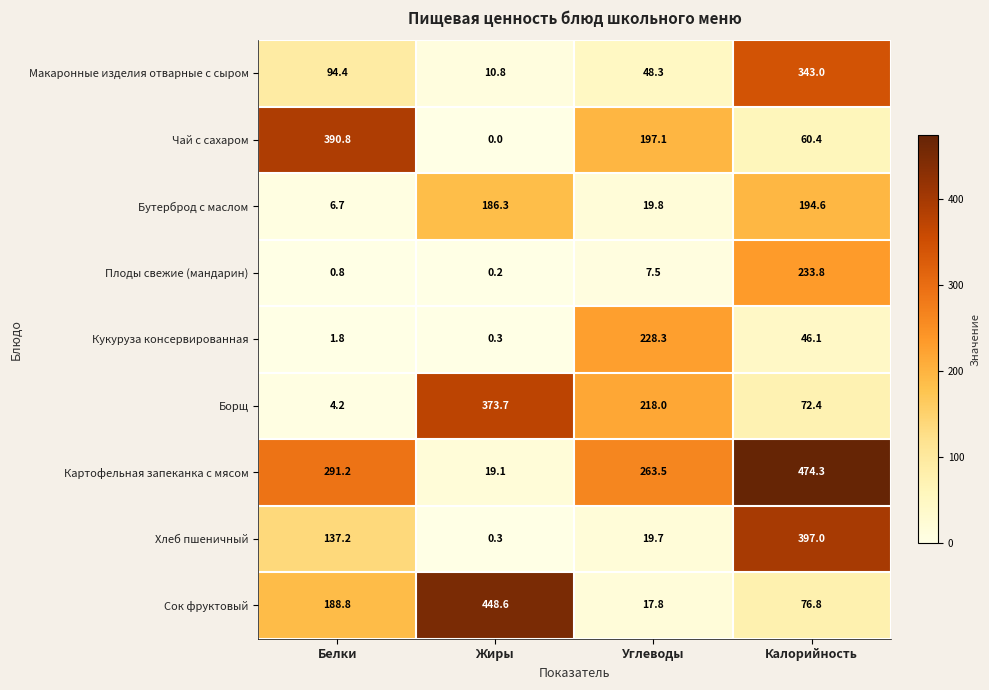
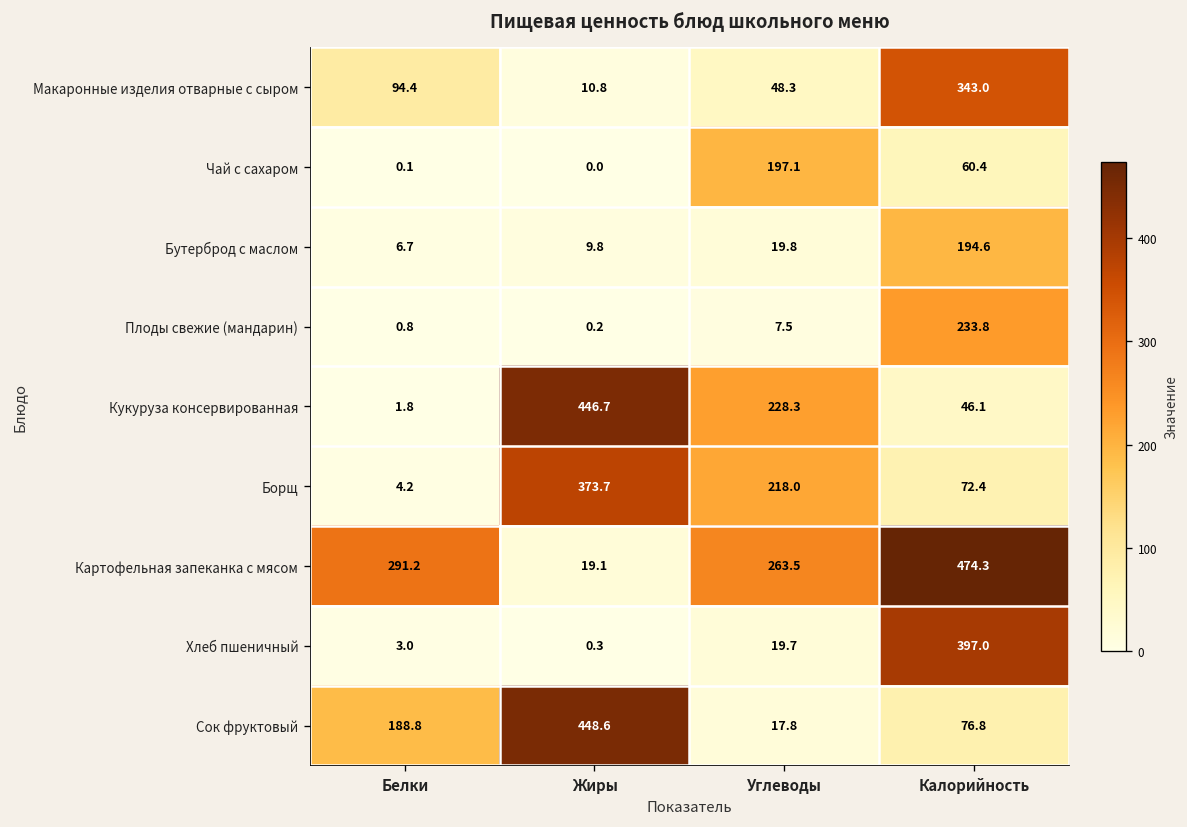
  {
    "Макаронные изделия отварные с сыром": {
      "Белки": 94.4,
      "Жиры": 10.8,
      "Углеводы": 48.3,
      "Калорийность": 343.0
    },
    "Чай с сахаром": {
-     "Белки": 390.8,
+     "Белки": 0.1,
      "Жиры": 0.0,
      "Углеводы": 197.1,
      "Калорийность": 60.4
    },
    "Бутерброд с маслом": {
      "Белки": 6.7,
-     "Жиры": 186.3,
+     "Жиры": 9.8,
      "Углеводы": 19.8,
      "Калорийность": 194.6
    },
    "Плоды свежие (мандарин)": {
      "Белки": 0.8,
      "Жиры": 0.2,
      "Углеводы": 7.5,
      "Калорийность": 233.8
    },
    "Кукуруза консервированная": {
      "Белки": 1.8,
-     "Жиры": 0.3,
+     "Жиры": 446.7,
      "Углеводы": 228.3,
      "Калорийность": 46.1
    },
    "Борщ": {
      "Белки": 4.2,
      "Жиры": 373.7,
      "Углеводы": 218.0,
      "Калорийность": 72.4
    },
    "Картофельная запеканка с мясом": {
      "Белки": 291.2,
      "Жиры": 19.1,
      "Углеводы": 263.5,
      "Калорийность": 474.3
    },
    "Хлеб пшеничный": {
-     "Белки": 137.2,
+     "Белки": 3.0,
      "Жиры": 0.3,
      "Углеводы": 19.7,
      "Калорийность": 397.0
    },
    "Сок фруктовый": {
      "Белки": 188.8,
      "Жиры": 448.6,
      "Углеводы": 17.8,
      "Калорийность": 76.8
    }
  }
